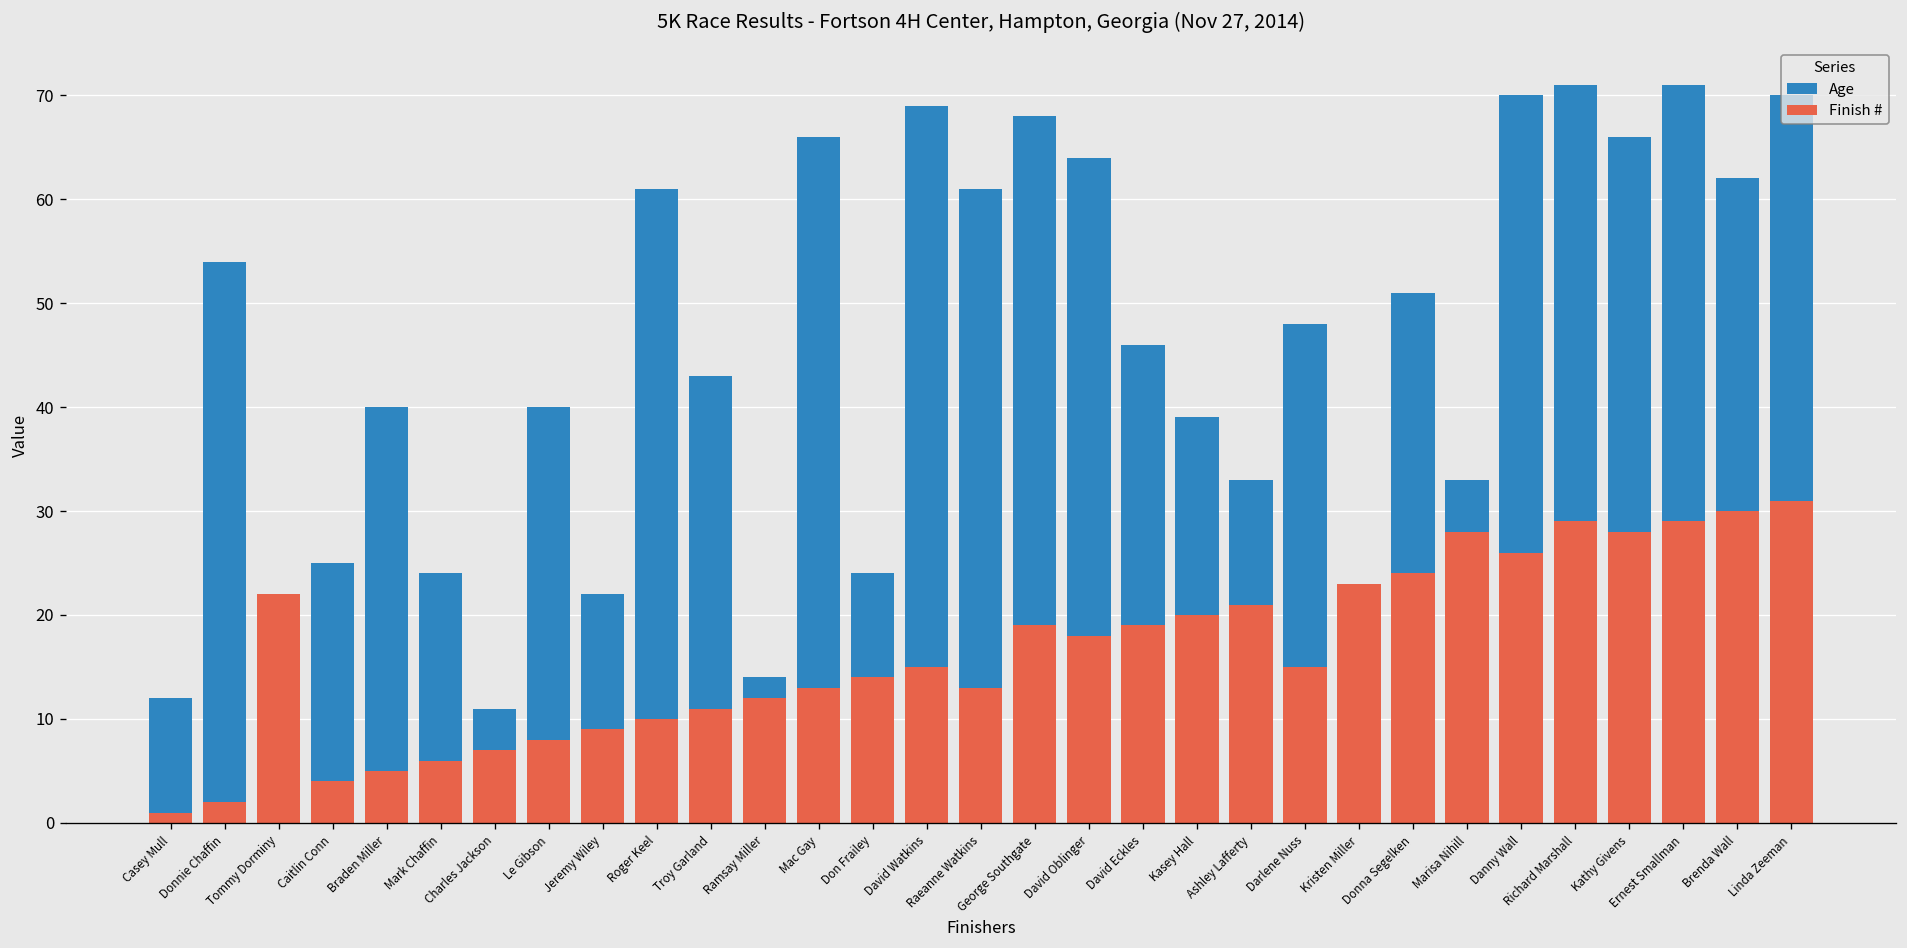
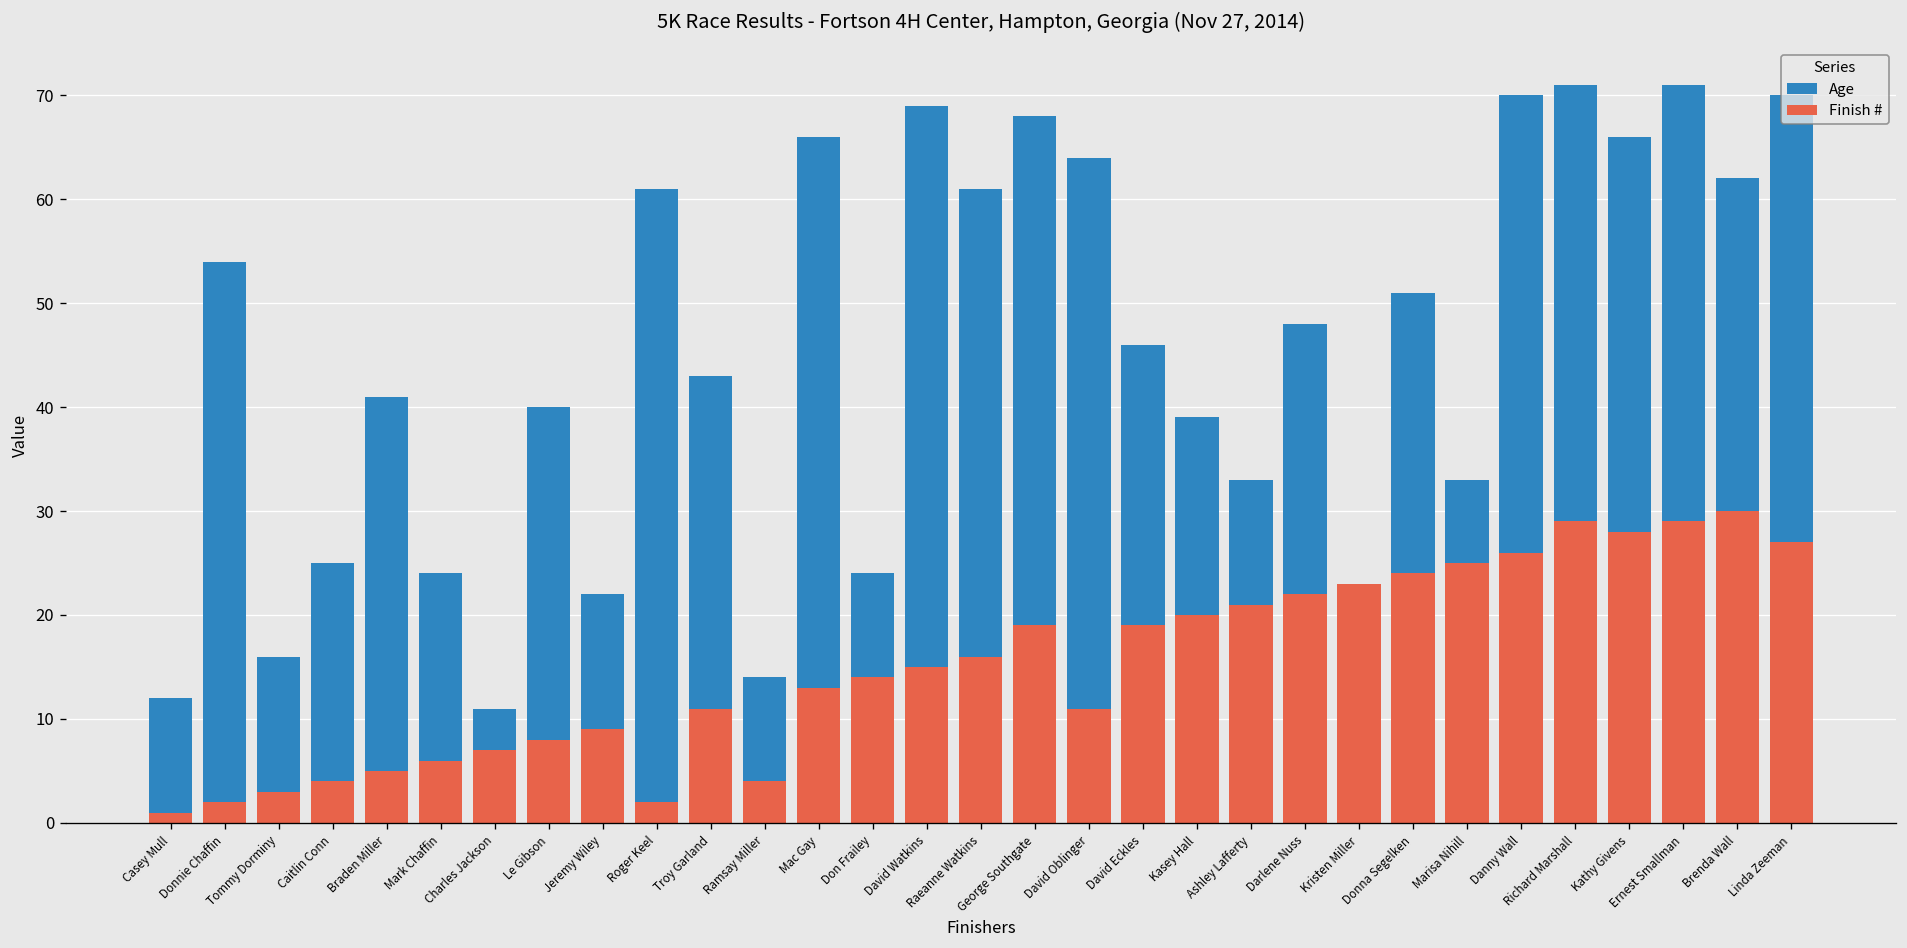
  {
    "Age": {
      "Casey Mull": 12,
      "Donnie Chaffin": 54,
      "Caitlin Conn": 25,
-     "Braden Miller": 40,
+     "Braden Miller": 41,
      "Mark Chaffin": 24,
      "Charles Jackson": 11,
      "Le Gibson": 40,
      "Jeremy Wiley": 22,
      "Roger Keel": 61,
      "Troy Garland": 43,
      "Ramsay Miller": 14,
      "Mac Gay": 66,
      "Don Frailey": 24,
      "David Watkins": 69,
      "Raeanne Watkins": 61,
      "George Southgate": 68,
      "David Oblinger": 64,
      "David Eckles": 46,
      "Kasey Hall": 39,
      "Ashley Lafferty": 33,
      "Darlene Nuss": 48,
      "Donna Segelken": 51,
      "Marisa Nihill": 33,
      "Danny Wall": 70,
      "Richard Marshall": 71,
      "Kathy Givens": 66,
      "Ernest Smallman": 71,
      "Brenda Wall": 62
    },
    "Finish #": {
-     "Tommy Dorminy": 22,
-     "Roger Keel": 10,
-     "Ramsay Miller": 12,
-     "Raeanne Watkins": 13,
-     "David Oblinger": 18,
-     "Darlene Nuss": 15,
+     "Tommy Dorminy": 3,
+     "Roger Keel": 2,
+     "Ramsay Miller": 4,
+     "Raeanne Watkins": 16,
+     "David Oblinger": 11,
+     "Darlene Nuss": 22,
      "Kristen Miller": 23,
-     "Marisa Nihill": 28,
-     "Linda Zeeman": 31
+     "Marisa Nihill": 25,
+     "Linda Zeeman": 27
    }
  }
